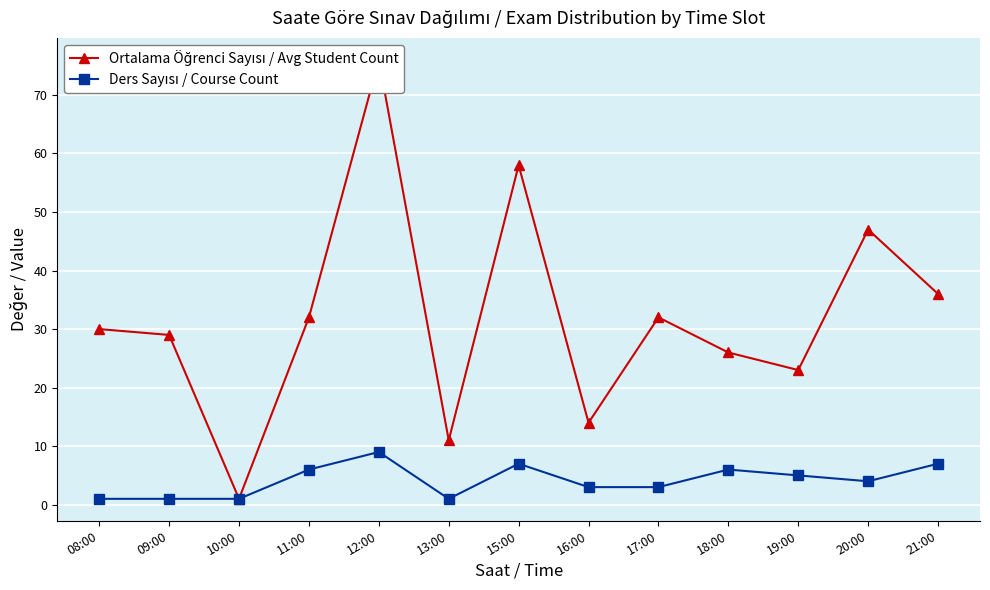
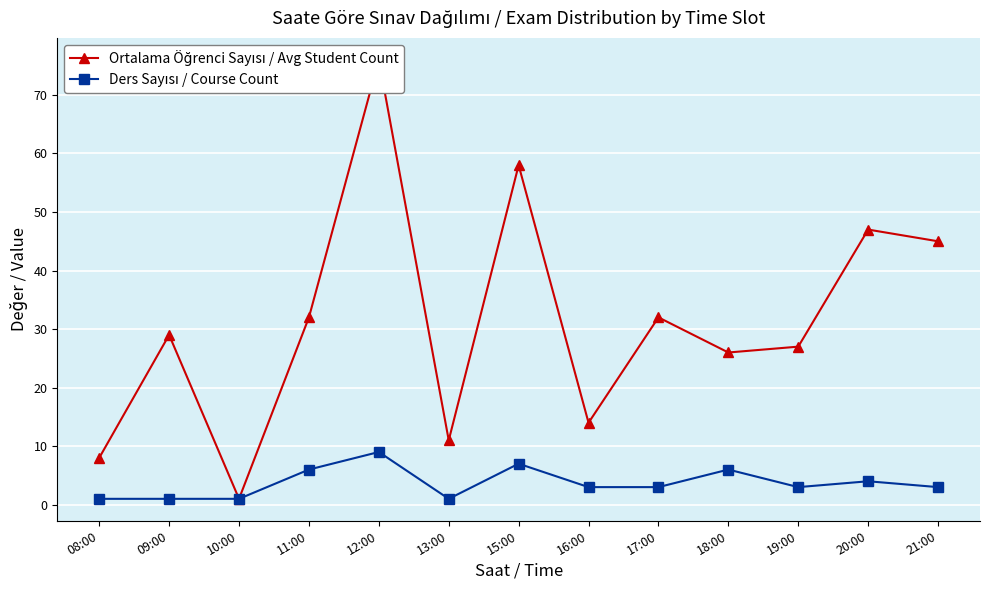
  {
    "Ortalama Öğrenci Sayısı / Avg Student Count": {
-     "08:00": 30,
+     "08:00": 8,
      "09:00": 29,
      "11:00": 32,
      "13:00": 11,
      "15:00": 58,
      "16:00": 14,
      "17:00": 32,
      "18:00": 26,
-     "19:00": 23,
+     "19:00": 27,
      "20:00": 47,
-     "21:00": 36
+     "21:00": 45
    },
    "Ders Sayısı / Course Count": {
      "08:00": 1,
      "09:00": 1,
      "11:00": 6,
      "12:00": 9,
      "13:00": 1,
      "15:00": 7,
      "16:00": 3,
      "17:00": 3,
      "18:00": 6,
-     "19:00": 5,
+     "19:00": 3,
      "20:00": 4,
-     "21:00": 7
+     "21:00": 3
    }
  }
